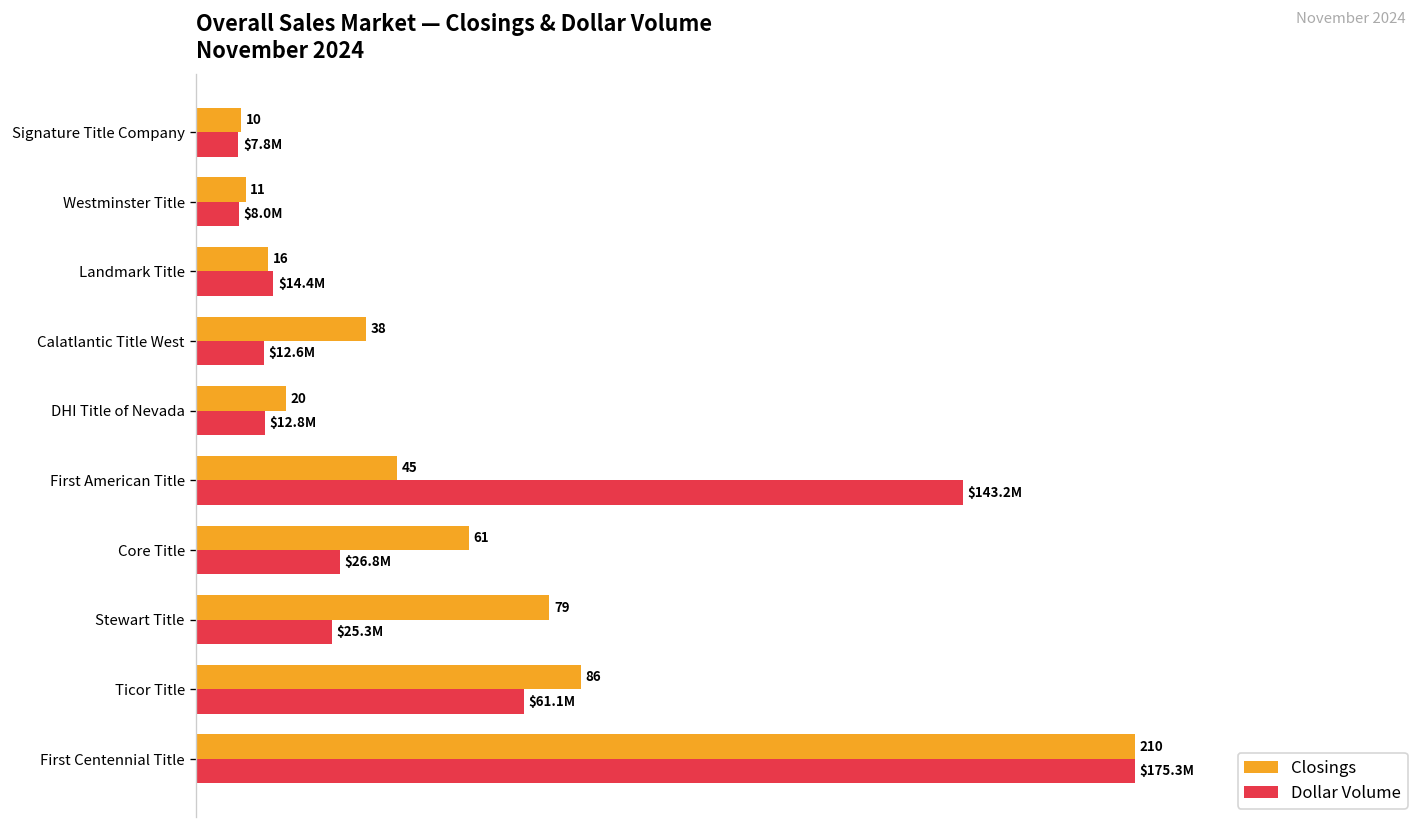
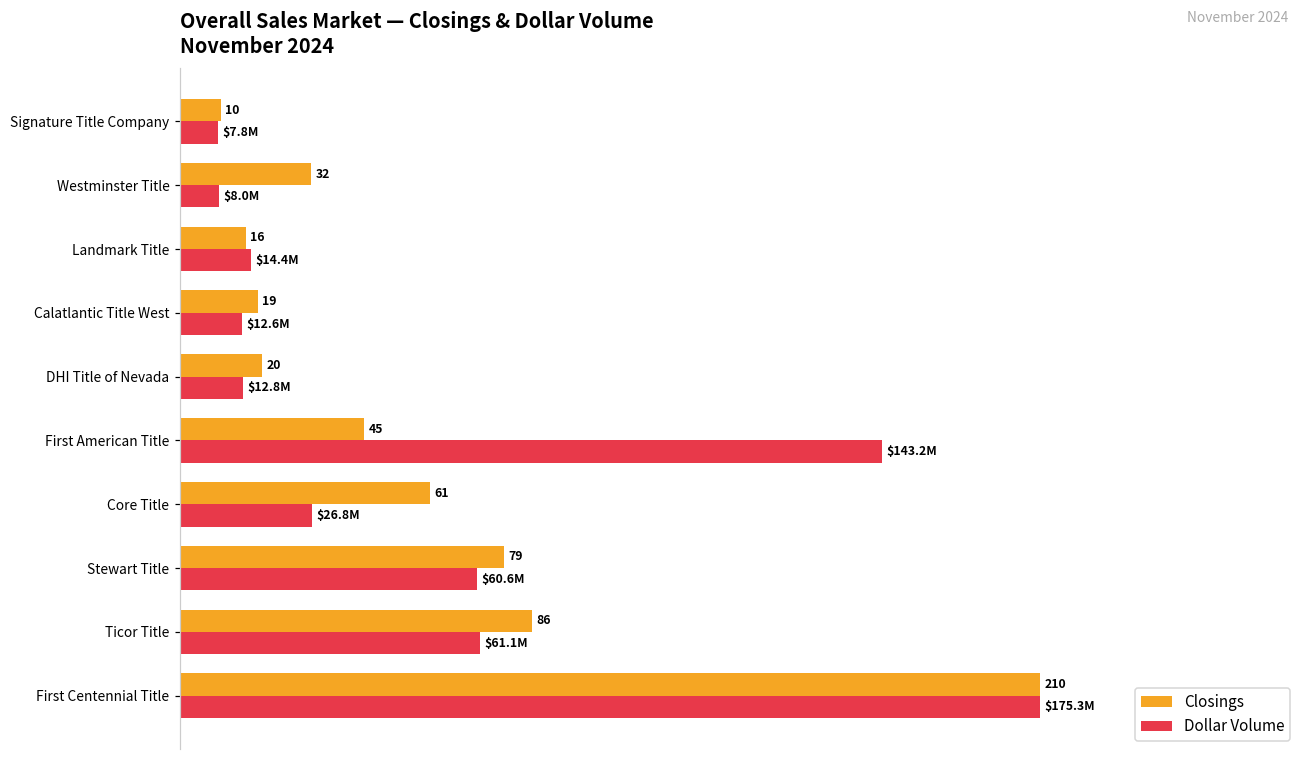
  {
    "Closings": {
-     "Westminster Title": "11",
-     "Calatlantic Title West": "38"
+     "Westminster Title": "32",
+     "Calatlantic Title West": "19"
    },
    "Dollar Volume": {
-     "Stewart Title": "$25.3M"
+     "Stewart Title": "$60.6M"
    }
  }
